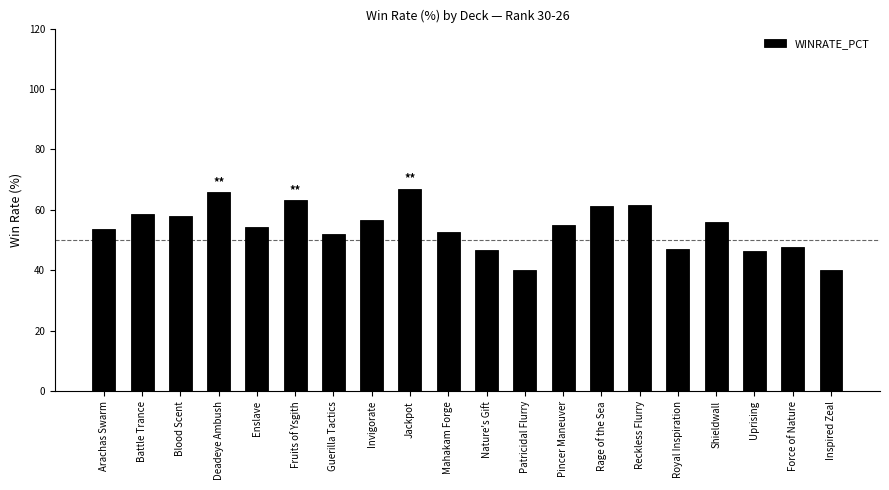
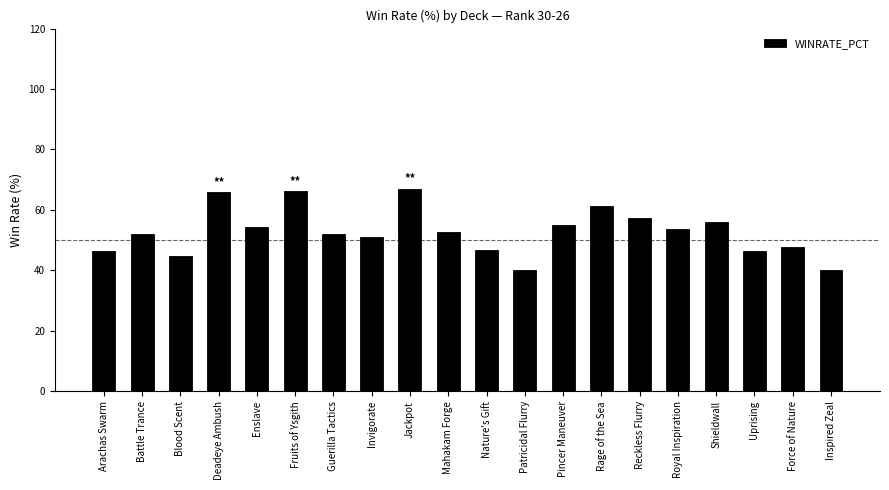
  {
-   "Arachas Swarm": 54,
-   "Battle Trance": 59,
-   "Blood Scent": 58,
+   "Arachas Swarm": 46,
+   "Battle Trance": 52,
+   "Blood Scent": 45,
    "Deadeye Ambush": 66,
    "Enslave": 54,
-   "Fruits of Ysgith": 63,
+   "Fruits of Ysgith": 66,
    "Guerilla Tactics": 52,
-   "Invigorate": 57,
+   "Invigorate": 51,
    "Jackpot": 67,
    "Mahakam Forge": 53,
    "Nature's Gift": 47,
    "Patricidal Flurry": 40,
    "Pincer Maneuver": 55,
    "Rage of the Sea": 61,
-   "Reckless Flurry": 62,
-   "Royal Inspiration": 47,
+   "Reckless Flurry": 57,
+   "Royal Inspiration": 54,
    "Shieldwall": 56,
    "Uprising": 46,
    "Force of Nature": 48,
    "Inspired Zeal": 40
  }
